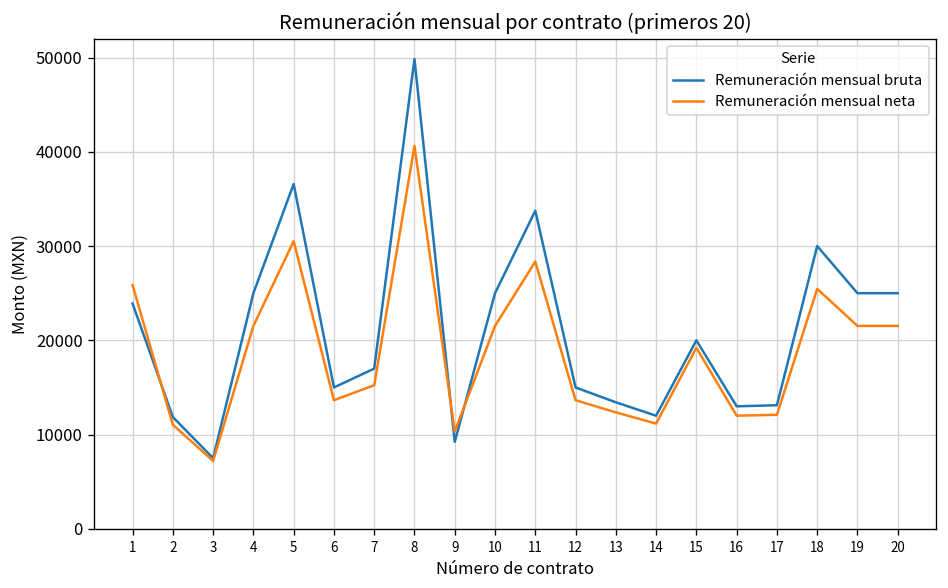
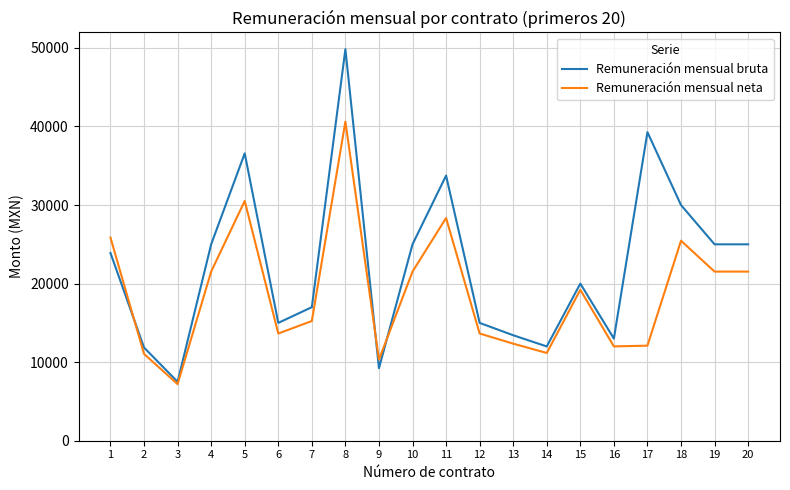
  {
    "Remuneración mensual bruta": {
      "1": 24000,
      "2": 12000,
      "4": 25000,
      "5": 37000,
      "6": 15000,
      "7": 17000,
      "8": 50000,
      "9": 9000,
      "10": 25000,
      "11": 34000,
      "12": 15000,
      "13": 13000,
      "14": 12000,
      "15": 20000,
      "16": 13000,
-     "17": 13000,
+     "17": 39000,
      "18": 30000,
      "19": 25000,
      "20": 25000
    },
    "Remuneración mensual neta": {
      "1": 26000,
      "2": 11000,
      "4": 22000,
      "5": 31000,
      "6": 14000,
      "7": 15000,
      "8": 41000,
      "9": 10000,
      "10": 22000,
      "11": 28000,
      "12": 14000,
      "13": 12000,
      "14": 11000,
      "15": 19000,
      "16": 12000,
      "17": 12000,
      "18": 25000,
      "19": 22000,
      "20": 22000
    }
  }
